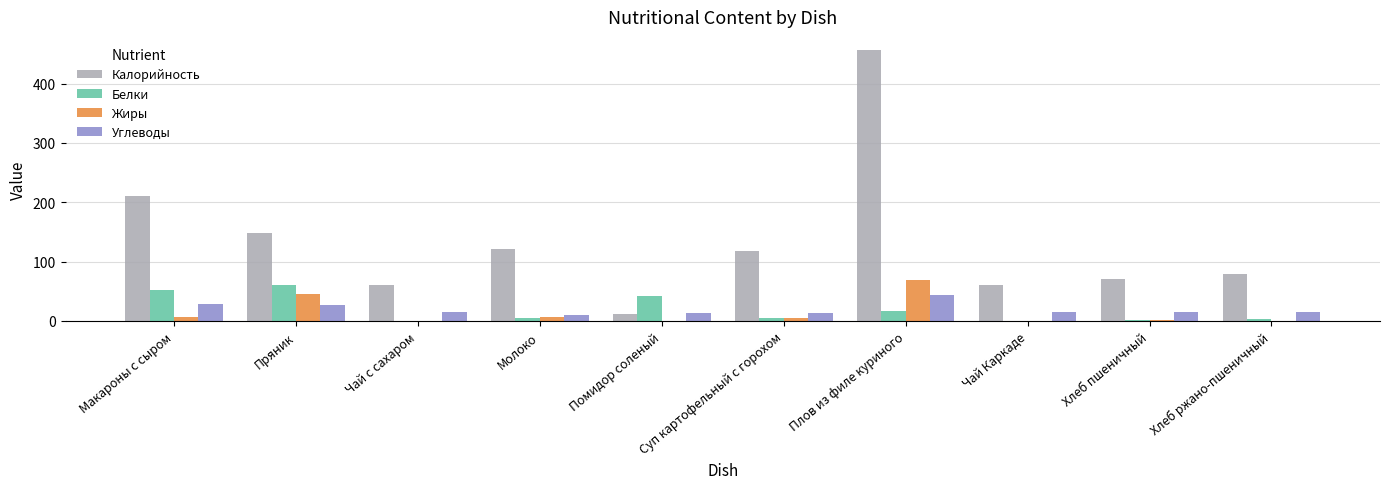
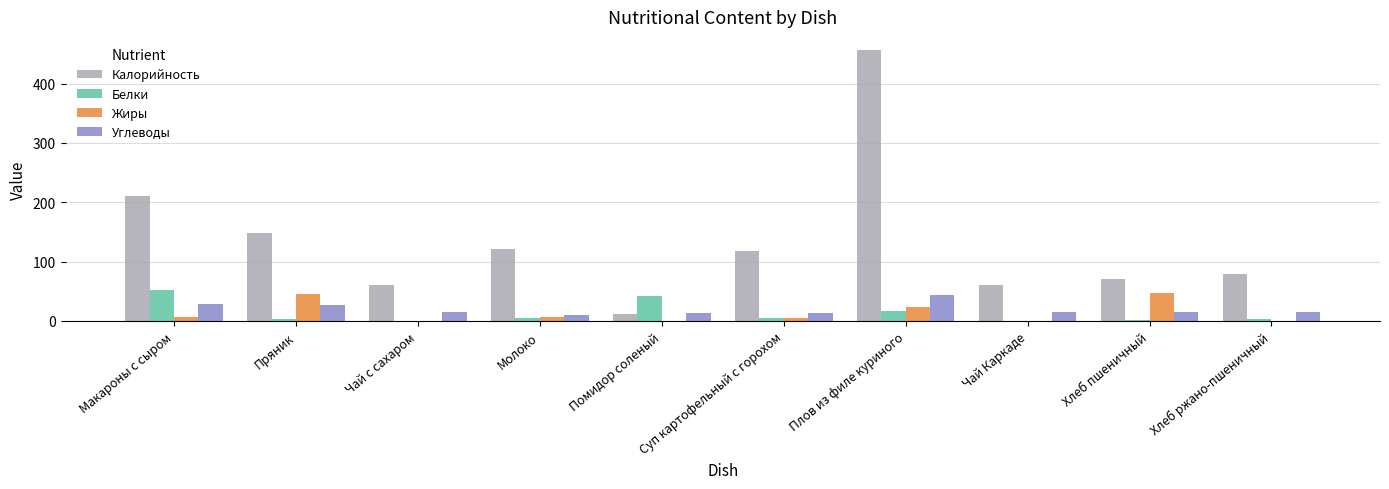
  {
    "Белки": {
      "Макароны с сыром": 50,
-     "Пряник": 60,
+     "Пряник": 0,
      "Молоко": 10,
      "Помидор соленый": 40,
      "Суп картофельный с горохом": 0,
      "Плов из филе куриного": 20,
      "Чай Каркаде": 0
    },
    "Жиры": {
      "Макароны с сыром": 10,
      "Пряник": 50,
      "Чай с сахаром": 0,
      "Молоко": 10,
-     "Плов из филе куриного": 70,
-     "Хлеб пшеничный": 0
+     "Плов из филе куриного": 20,
+     "Хлеб пшеничный": 50
    }
  }
